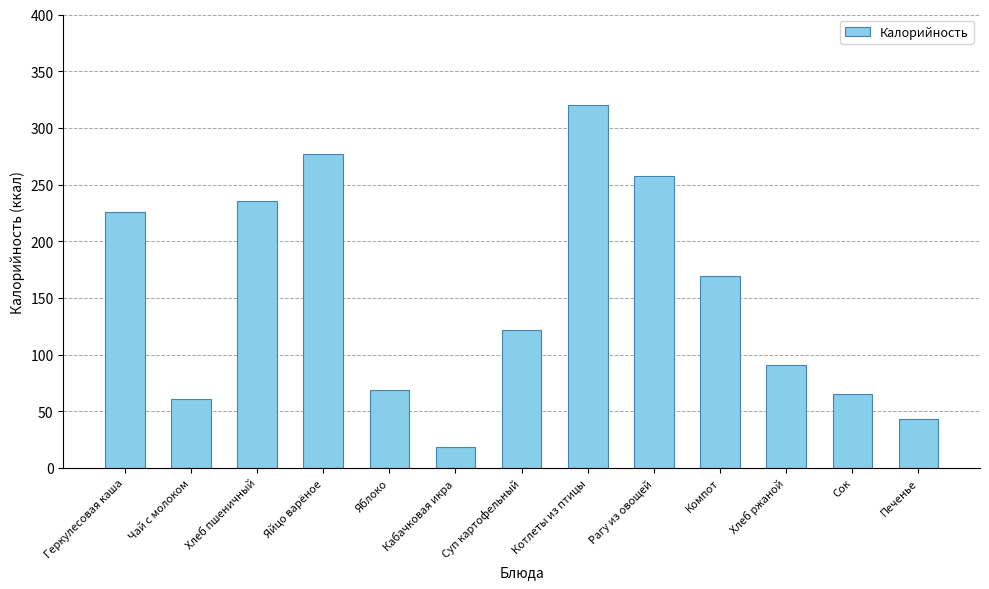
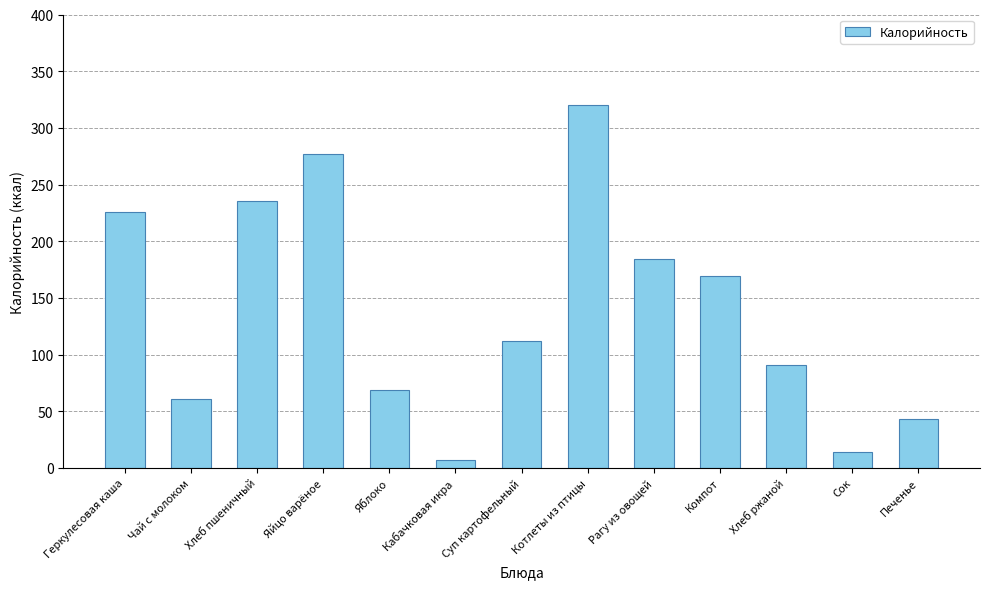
  {
    "Геркулесовая каша": 226,
    "Чай с молоком": 61,
    "Хлеб пшеничный": 236,
    "Яйцо варёное": 277,
    "Яблоко": 69,
-   "Кабачковая икра": 18,
-   "Суп картофельный": 121,
+   "Кабачковая икра": 7,
+   "Суп картофельный": 112,
    "Котлеты из птицы": 320,
-   "Рагу из овощей": 257,
+   "Рагу из овощей": 184,
    "Компот": 169,
    "Хлеб ржаной": 91,
-   "Сок": 66,
+   "Сок": 14,
    "Печенье": 43
  }
